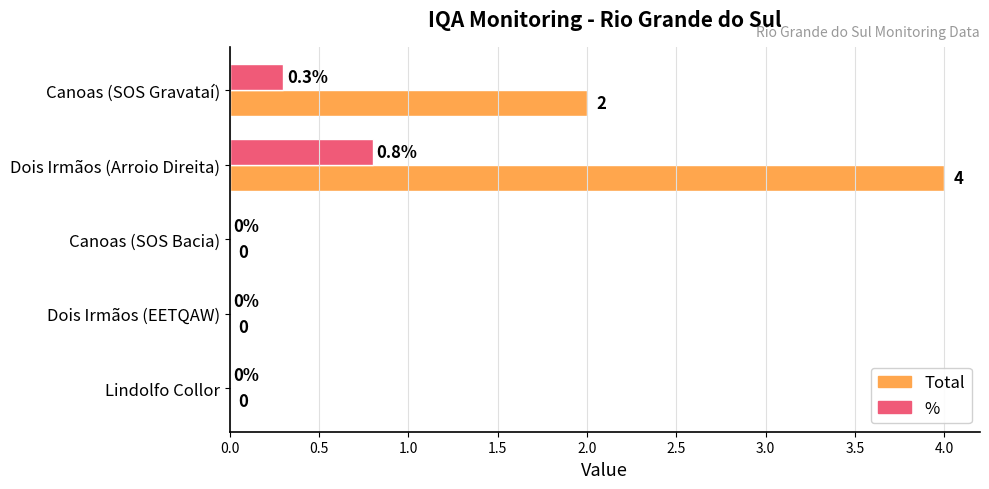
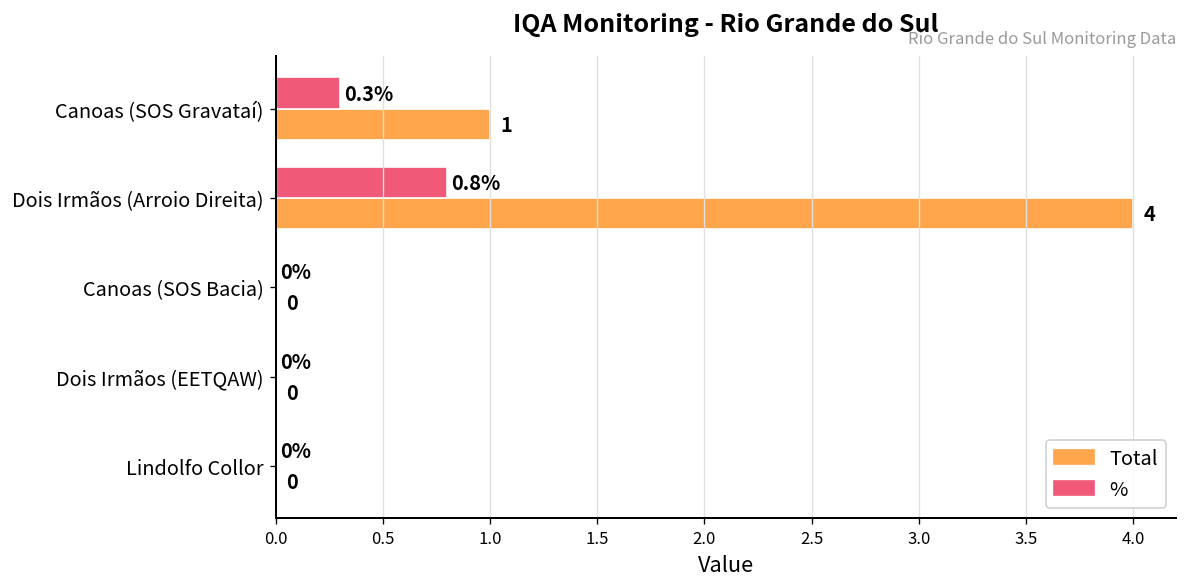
  {
    "Total": {
-     "Canoas (SOS Gravataí)": "2",
+     "Canoas (SOS Gravataí)": "1",
      "Dois Irmãos (Arroio Direita)": "4",
      "Canoas (SOS Bacia)": "0",
      "Dois Irmãos (EETQAW)": "0",
      "Lindolfo Collor": "0"
    },
    "%": {
      "Canoas (SOS Gravataí)": "0.3%",
      "Dois Irmãos (Arroio Direita)": "0.8%",
      "Canoas (SOS Bacia)": "0%",
      "Dois Irmãos (EETQAW)": "0%",
      "Lindolfo Collor": "0%"
    }
  }
